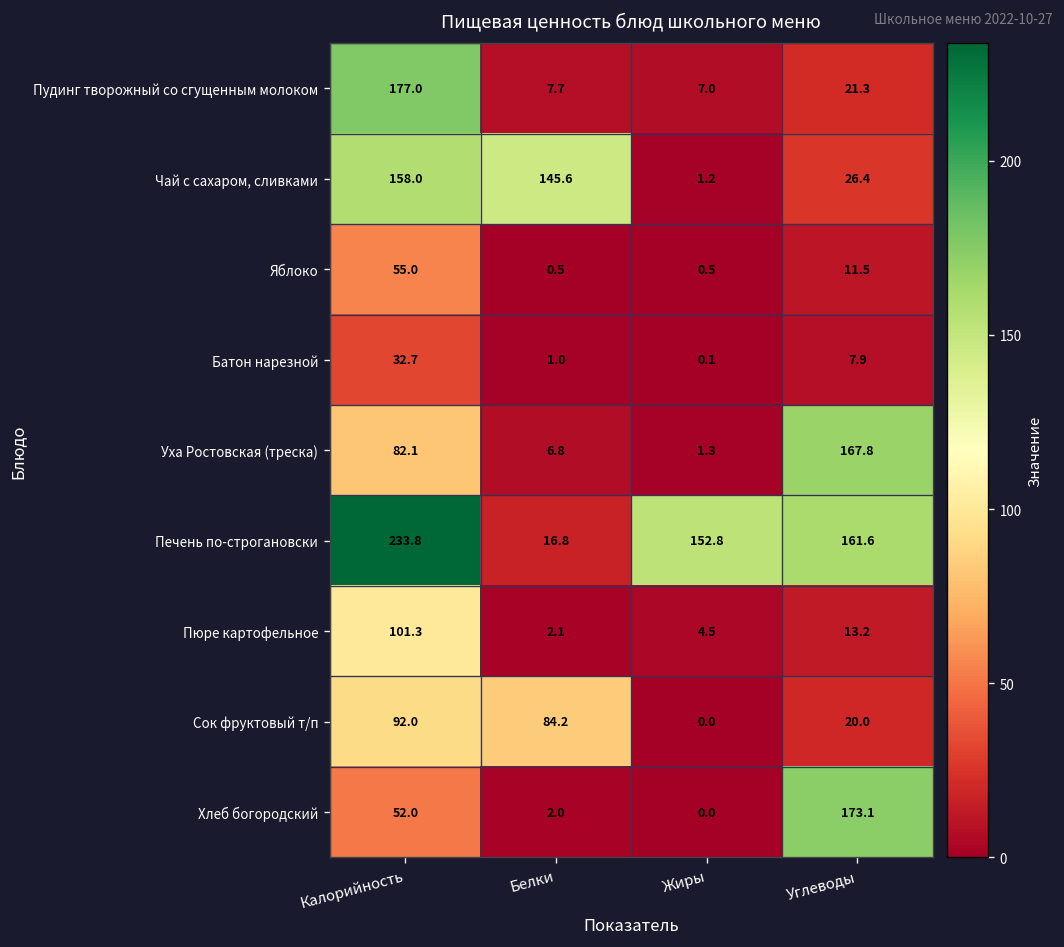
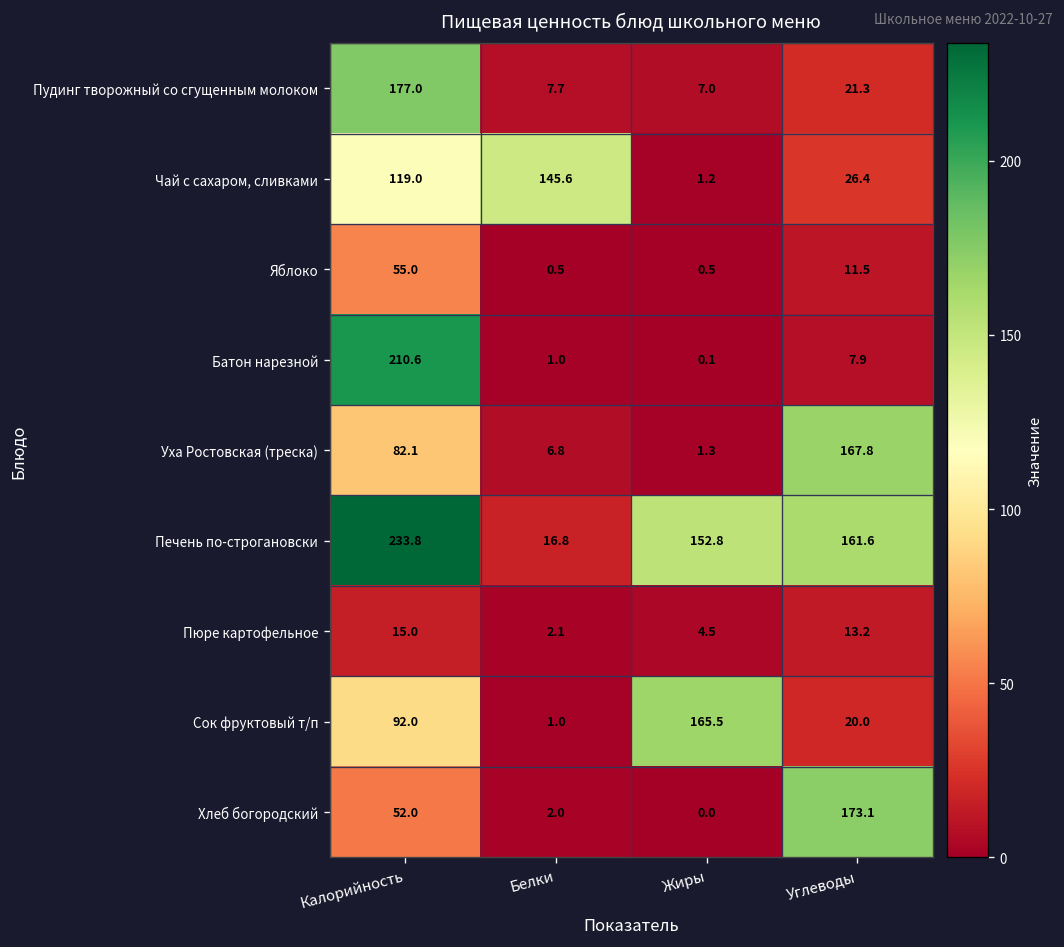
  {
    "Пудинг творожный со сгущенным молоком": {
      "Калорийность": 177.0,
      "Белки": 7.7,
      "Жиры": 7.0,
      "Углеводы": 21.3
    },
    "Чай с сахаром, сливками": {
-     "Калорийность": 158.0,
+     "Калорийность": 119.0,
      "Белки": 145.6,
      "Жиры": 1.2,
      "Углеводы": 26.4
    },
    "Яблоко": {
      "Калорийность": 55.0,
      "Белки": 0.5,
      "Жиры": 0.5,
      "Углеводы": 11.5
    },
    "Батон нарезной": {
-     "Калорийность": 32.7,
+     "Калорийность": 210.6,
      "Белки": 1.0,
      "Жиры": 0.1,
      "Углеводы": 7.9
    },
    "Уха Ростовская (треска)": {
      "Калорийность": 82.1,
      "Белки": 6.8,
      "Жиры": 1.3,
      "Углеводы": 167.8
    },
    "Печень по-строгановски": {
      "Калорийность": 233.8,
      "Белки": 16.8,
      "Жиры": 152.8,
      "Углеводы": 161.6
    },
    "Пюре картофельное": {
-     "Калорийность": 101.3,
+     "Калорийность": 15.0,
      "Белки": 2.1,
      "Жиры": 4.5,
      "Углеводы": 13.2
    },
    "Сок фруктовый т/п": {
      "Калорийность": 92.0,
-     "Белки": 84.2,
-     "Жиры": 0.0,
+     "Белки": 1.0,
+     "Жиры": 165.5,
      "Углеводы": 20.0
    },
    "Хлеб богородский": {
      "Калорийность": 52.0,
      "Белки": 2.0,
      "Жиры": 0.0,
      "Углеводы": 173.1
    }
  }
